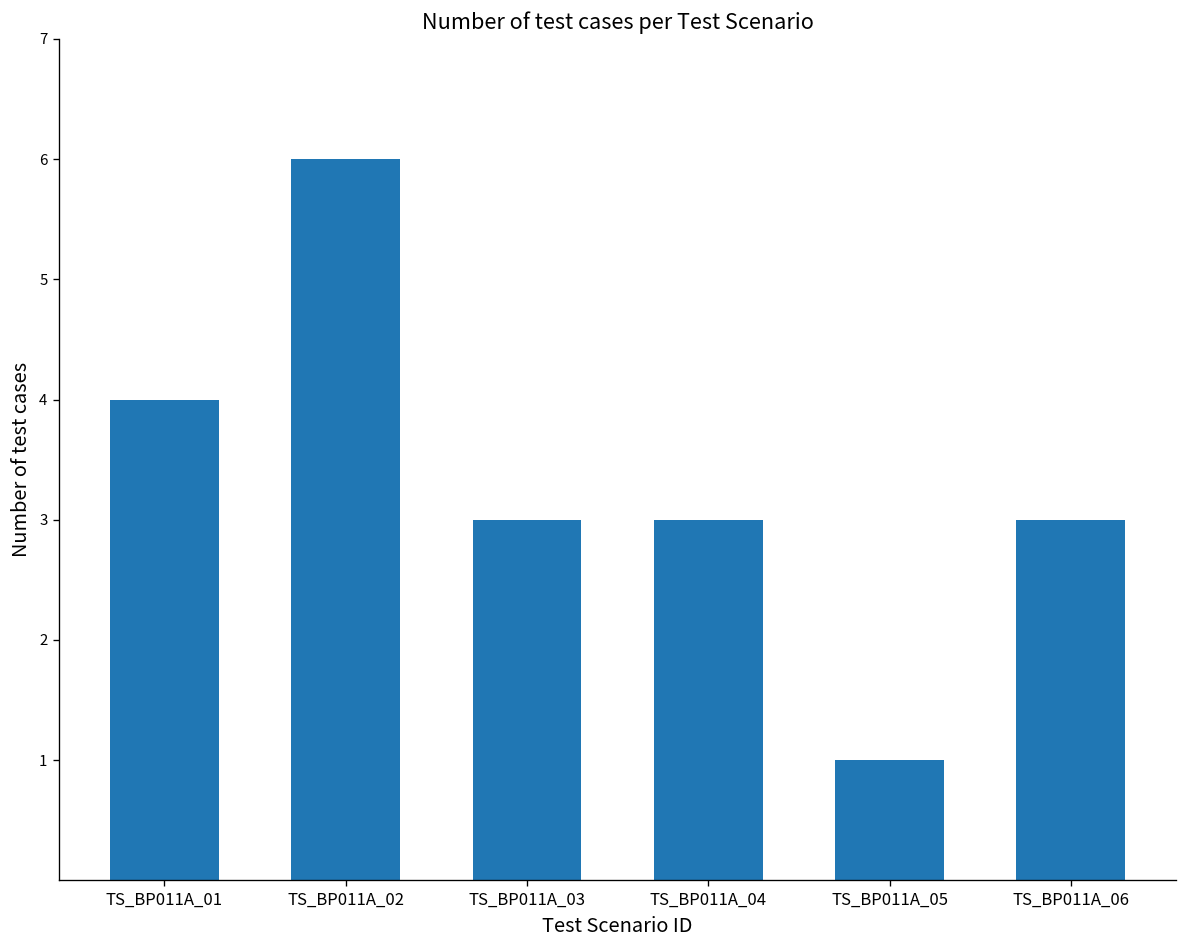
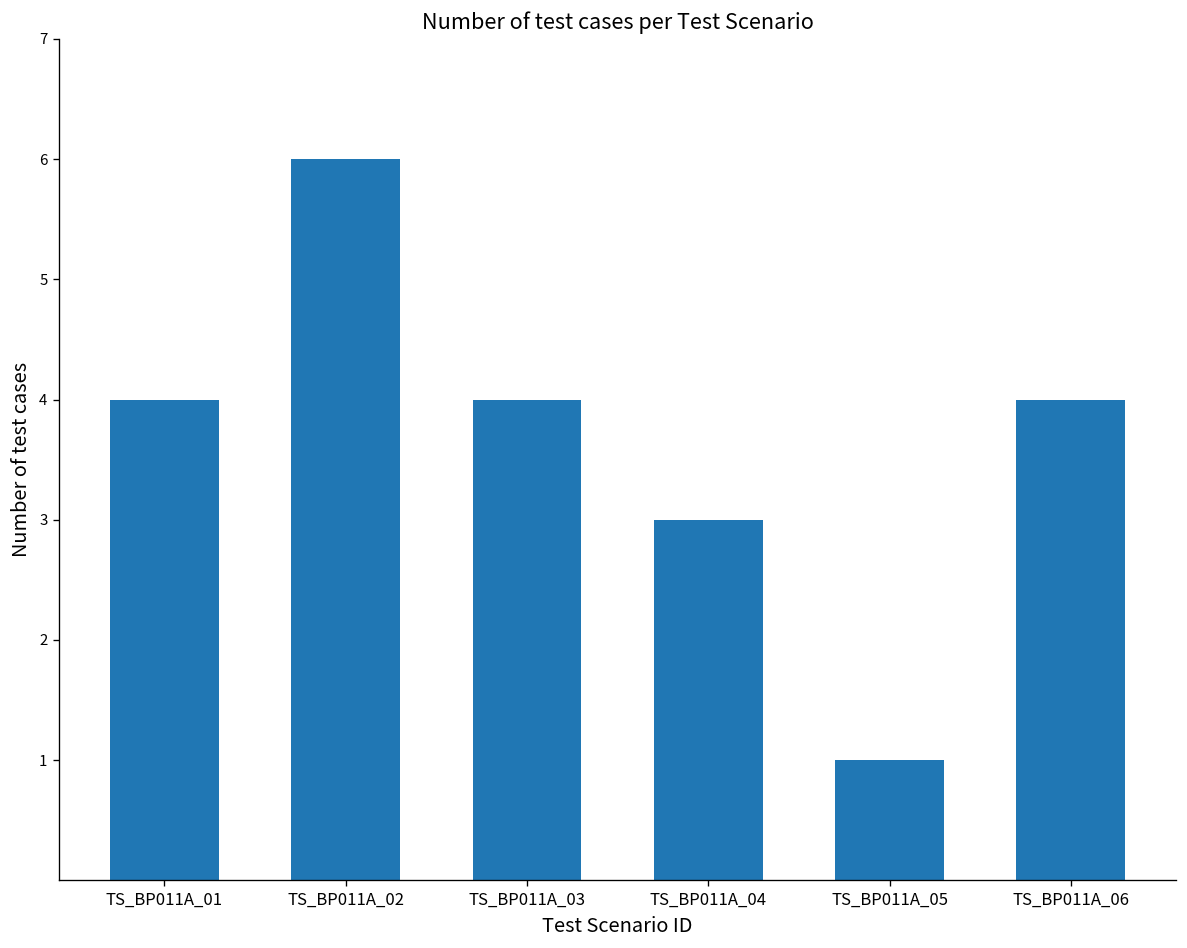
  {
    "TS_BP011A_01": 4,
    "TS_BP011A_02": 6,
-   "TS_BP011A_03": 3,
+   "TS_BP011A_03": 4,
    "TS_BP011A_04": 3,
    "TS_BP011A_05": 1,
-   "TS_BP011A_06": 3
+   "TS_BP011A_06": 4
  }
